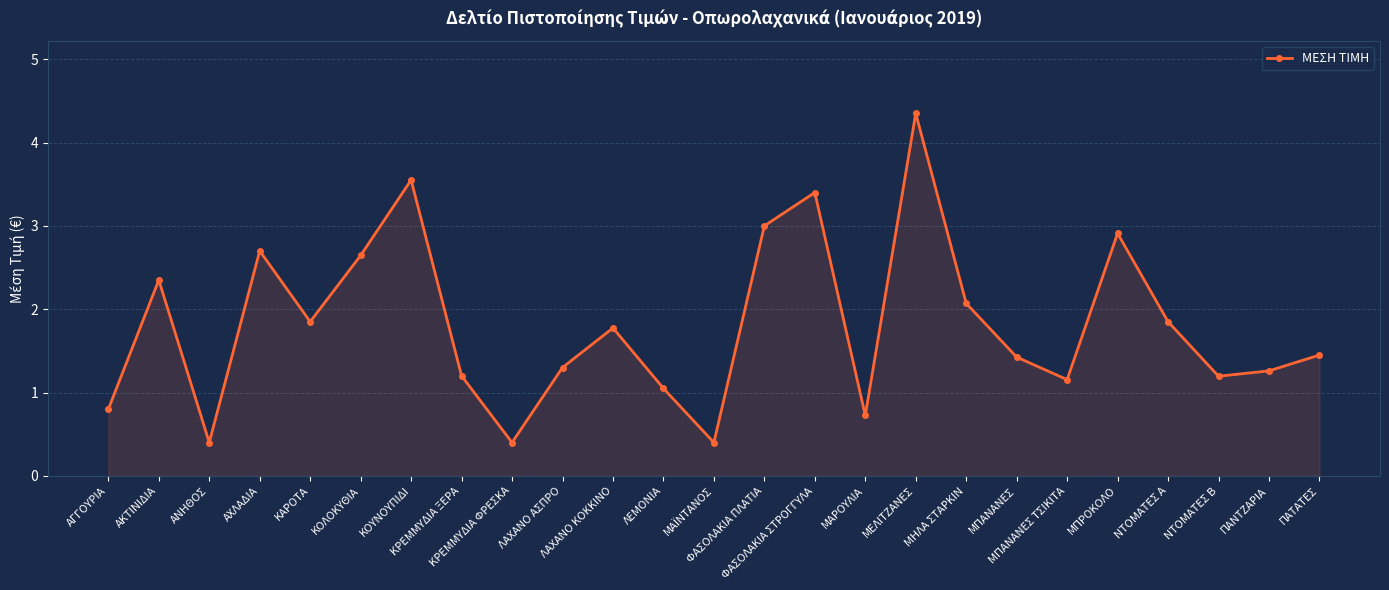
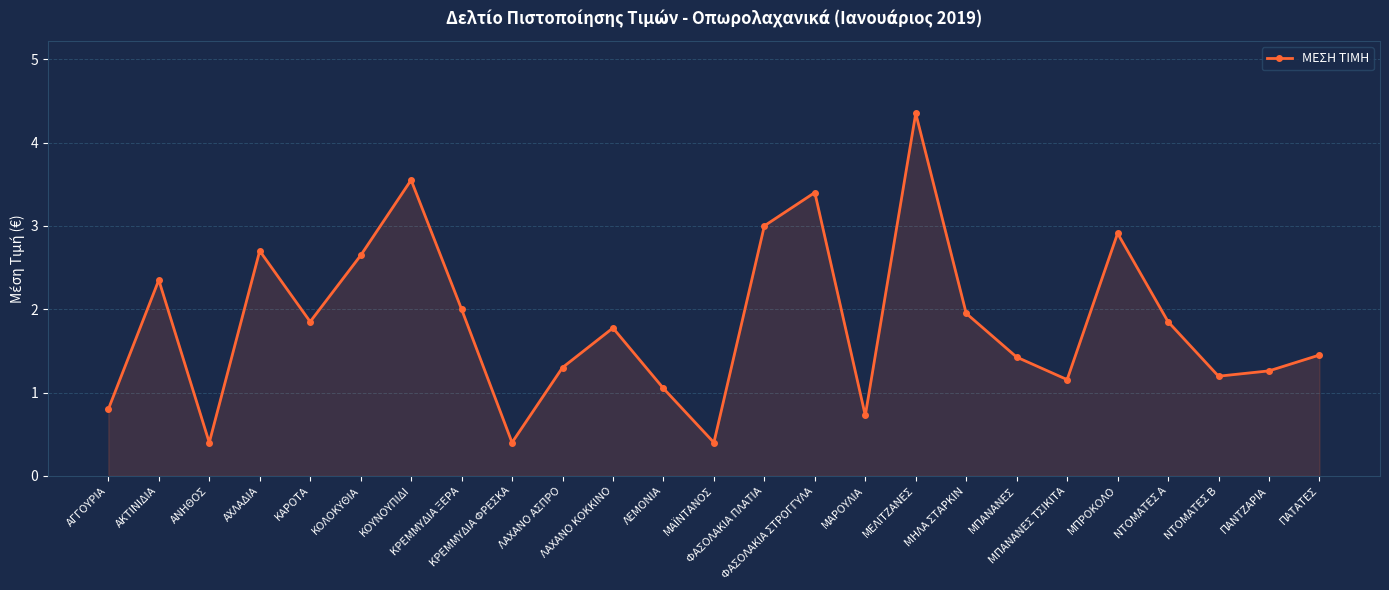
  {
    "ΑΓΓΟΥΡΙΑ": 0.8,
    "ΑΚΤΙΝΙΔΙΑ": 2.4,
    "ΑΝΗΘΟΣ": 0.4,
    "ΑΧΛΑΔΙΑ": 2.7,
    "ΚΑΡΟΤΑ": 1.9,
    "ΚΟΛΟΚΥΘΙΑ": 2.6,
    "ΚΟΥΝΟΥΠΙΔΙ": 3.6,
-   "ΚΡΕΜΜΥΔΙΑ ΞΕΡΑ": 1.2,
+   "ΚΡΕΜΜΥΔΙΑ ΞΕΡΑ": 2.0,
    "ΚΡΕΜΜΥΔΙΑ ΦΡΕΣΚΑ": 0.4,
    "ΛΑΧΑΝΟ ΑΣΠΡΟ": 1.3,
    "ΛΑΧΑΝΟ ΚΟΚΚΙΝΟ": 1.8,
    "ΛΕΜΟΝΙΑ": 1.1,
    "ΜΑΪΝΤΑΝΟΣ": 0.4,
    "ΦΑΣΟΛΑΚΙΑ ΠΛΑΤΙΑ": 3.0,
    "ΦΑΣΟΛΑΚΙΑ ΣΤΡΟΓΓΥΛΑ": 3.4,
    "ΜΑΡΟΥΛΙΑ": 0.7,
    "ΜΕΛΙΤΖΑΝΕΣ": 4.4,
-   "ΜΗΛΑ ΣΤΑΡΚΙΝ": 2.1,
+   "ΜΗΛΑ ΣΤΑΡΚΙΝ": 2.0,
    "ΜΠΑΝΑΝΕΣ": 1.4,
    "ΜΠΑΝΑΝΕΣ ΤΣΙΚΙΤΑ": 1.2,
    "ΜΠΡΟΚΟΛΟ": 2.9,
    "ΝΤΟΜΑΤΕΣ Α": 1.9,
    "ΝΤΟΜΑΤΕΣ Β": 1.2,
    "ΠΑΝΤΖΑΡΙΑ": 1.3,
    "ΠΑΤΑΤΕΣ": 1.5
  }
